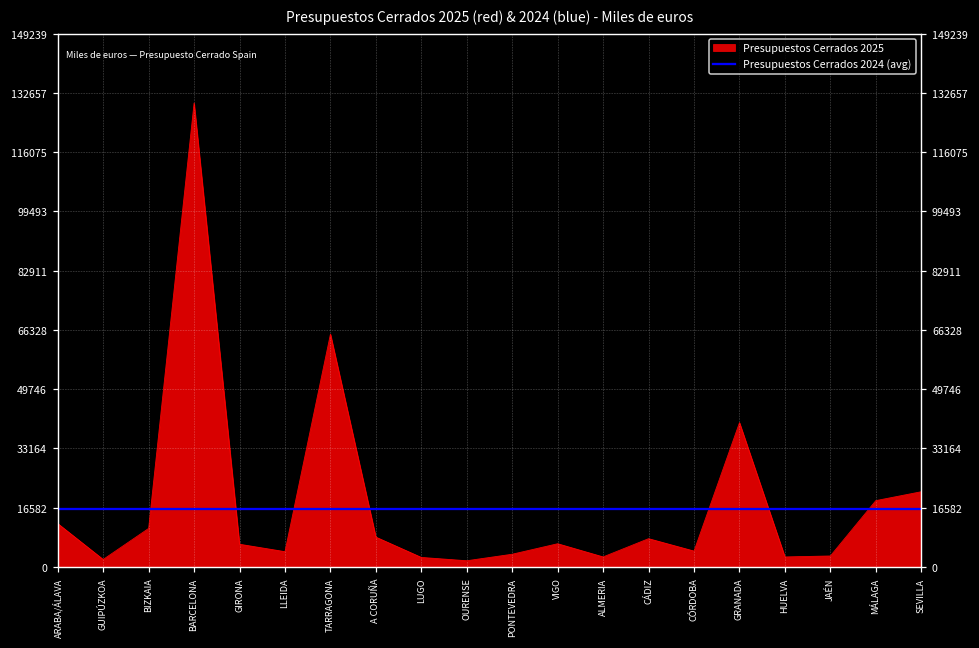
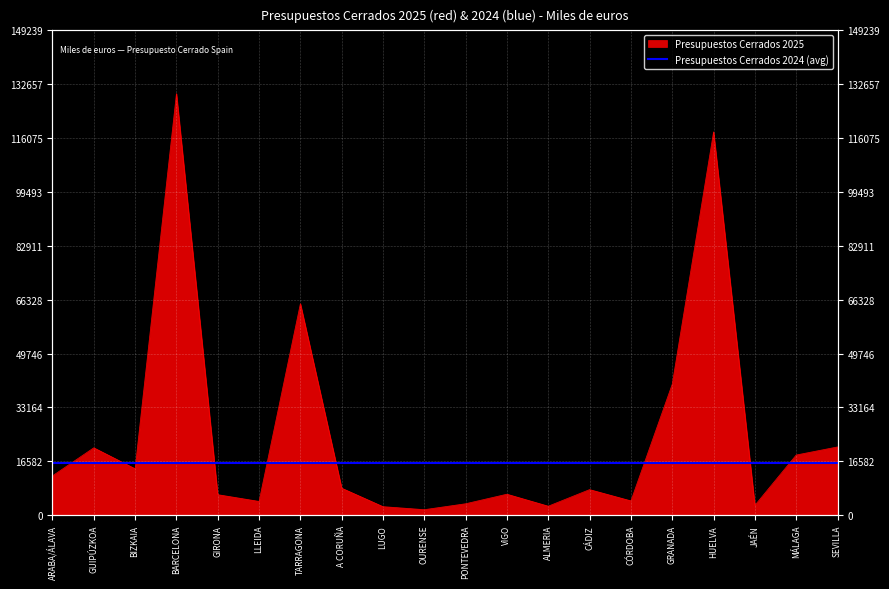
  {
    "Presupuestos Cerrados 2025": {
      "ARABA/ÁLAVA": 12000,
-     "GUIPÚZKOA": 2000,
-     "BIZKAIA": 11000,
+     "GUIPÚZKOA": 21000,
+     "BIZKAIA": 14000,
      "BARCELONA": 130000,
      "GIRONA": 6000,
      "LLEIDA": 4000,
      "TARRAGONA": 65000,
      "A CORUÑA": 8000,
      "LUGO": 3000,
      "OURENSE": 2000,
      "PONTEVEDRA": 4000,
      "VIGO": 6000,
      "ALMERIA": 3000,
      "CÁDIZ": 8000,
      "CÓRDOBA": 4000,
      "GRANADA": 40000,
-     "HUELVA": 3000,
+     "HUELVA": 118000,
      "JAÉN": 3000,
      "MÁLAGA": 19000,
      "SEVILLA": 21000
    },
    "Presupuestos Cerrados 2024 (avg)": {
      "ARABA/ÁLAVA": 16000,
      "GUIPÚZKOA": 16000,
      "BIZKAIA": 16000,
      "BARCELONA": 16000,
      "GIRONA": 16000,
      "LLEIDA": 16000,
      "TARRAGONA": 16000,
      "A CORUÑA": 16000,
      "LUGO": 16000,
      "OURENSE": 16000,
      "PONTEVEDRA": 16000,
      "VIGO": 16000,
      "ALMERIA": 16000,
      "CÁDIZ": 16000,
      "CÓRDOBA": 16000,
      "GRANADA": 16000,
      "HUELVA": 16000,
      "JAÉN": 16000,
      "MÁLAGA": 16000,
      "SEVILLA": 16000
    }
  }
